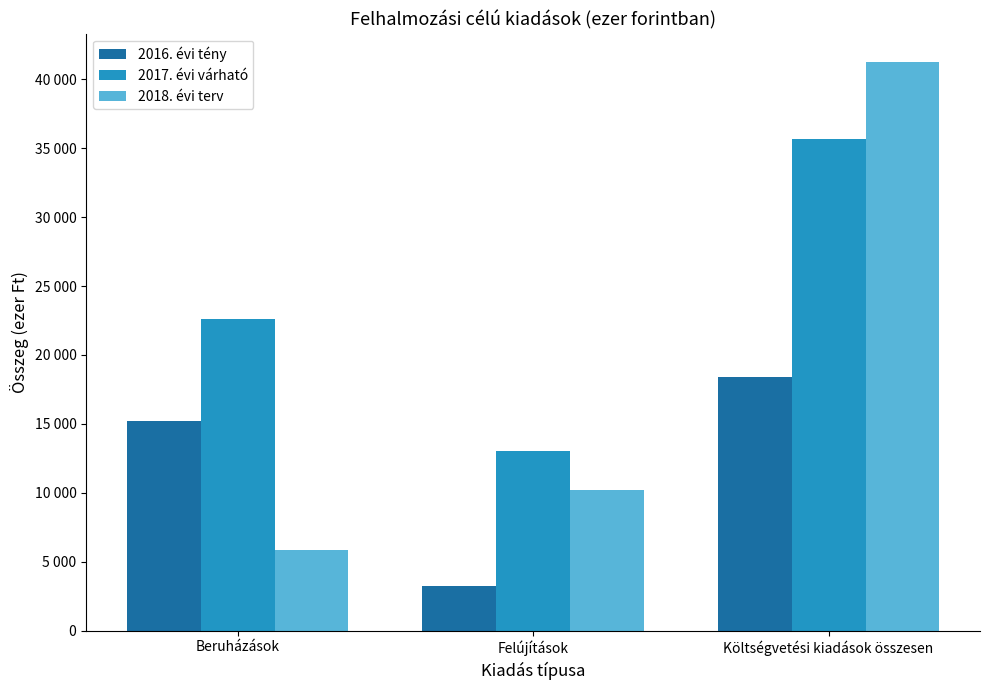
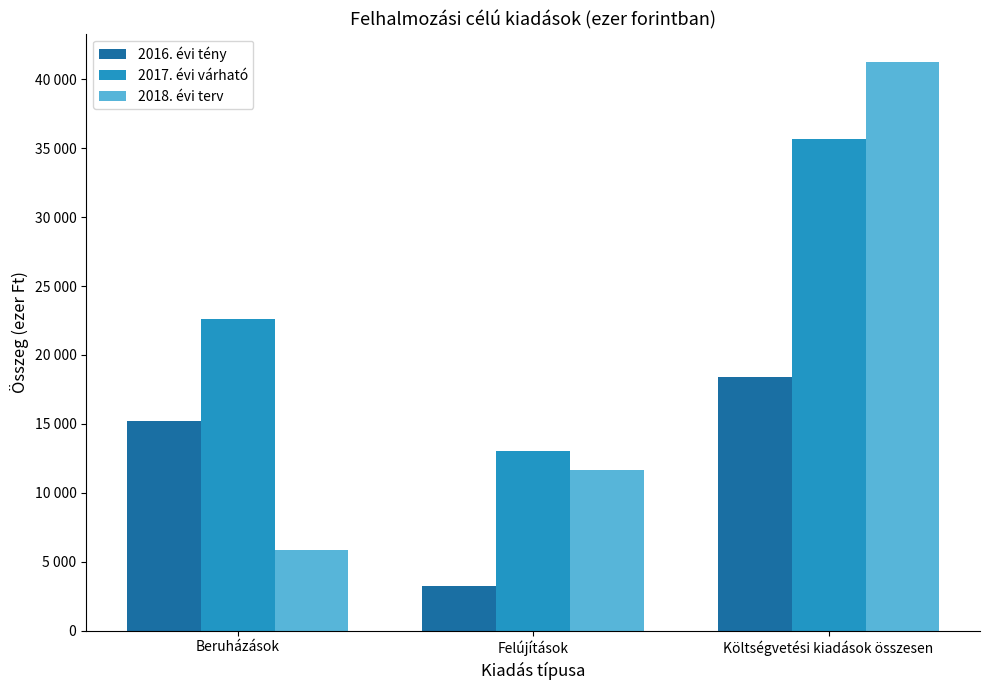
  {
    "2018. évi terv": {
      "Beruházások": 5900,
-     "Felújítások": 10200,
+     "Felújítások": 11700,
      "Költségvetési kiadások összesen": 41200
    }
  }
